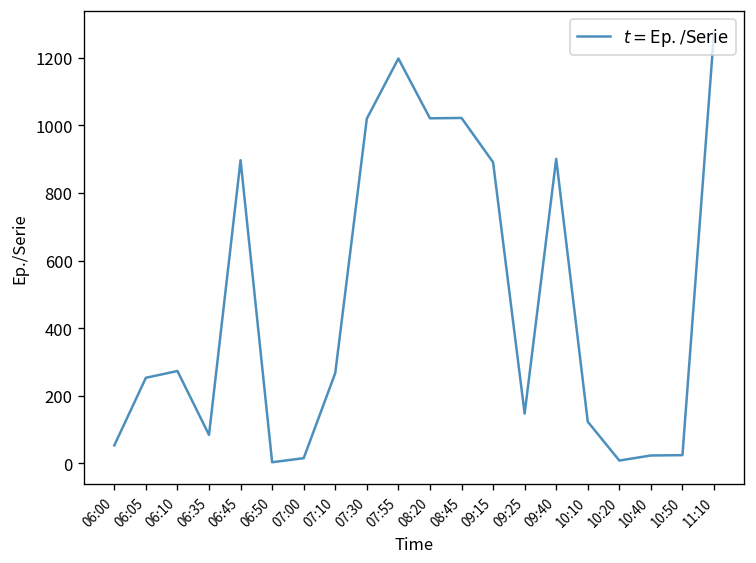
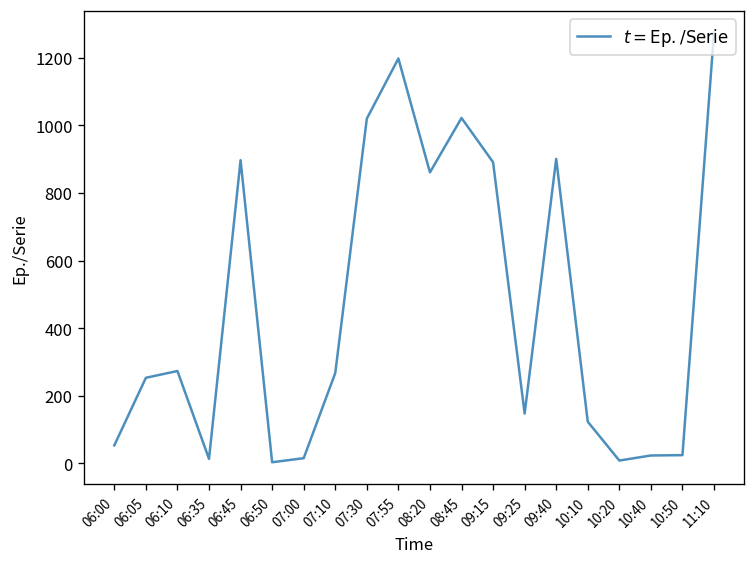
  {
    "06:00": 50,
    "06:05": 250,
    "06:10": 270,
-   "06:35": 80,
+   "06:35": 10,
    "06:45": 900,
    "06:50": 0,
    "07:00": 20,
    "07:10": 270,
    "07:30": 1020,
    "07:55": 1200,
-   "08:20": 1020,
+   "08:20": 860,
    "08:45": 1020,
    "09:15": 890,
    "09:25": 150,
    "09:40": 900,
    "10:10": 120,
    "10:20": 10,
    "10:40": 20,
    "10:50": 20
  }
